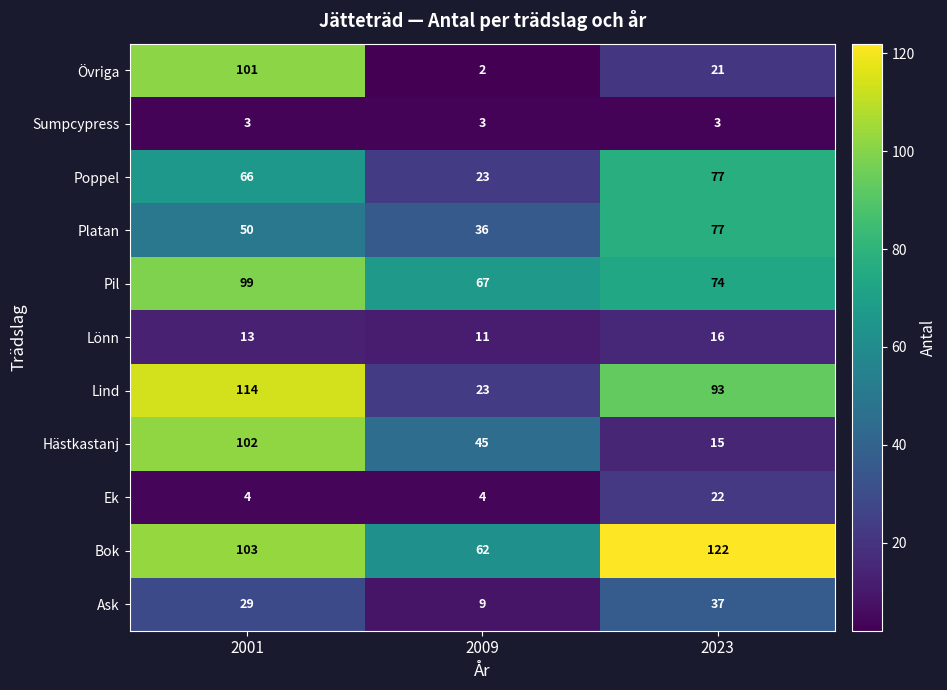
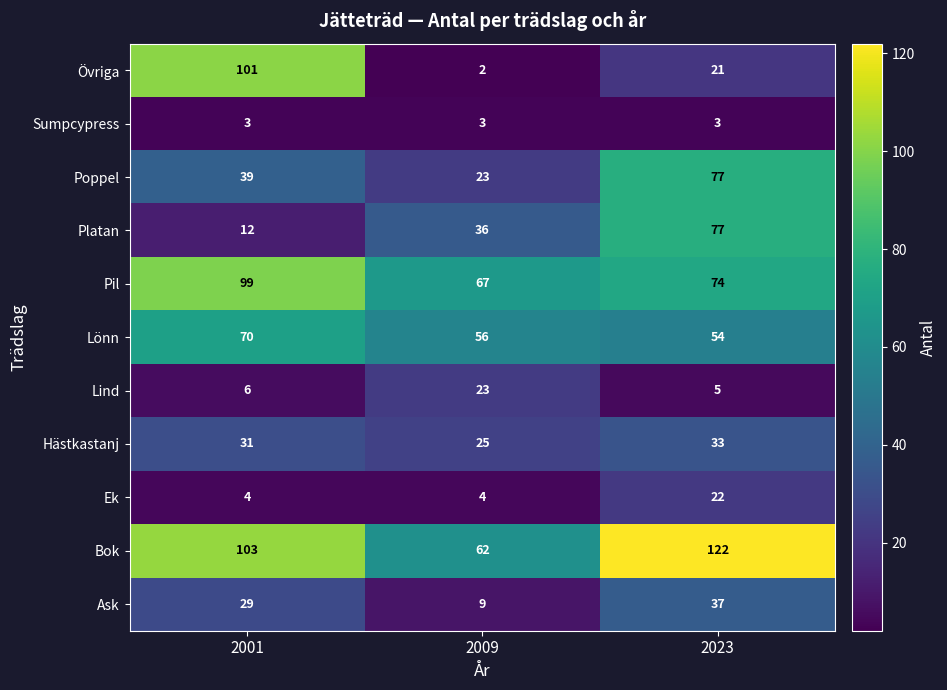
  {
    "Övriga": {
      "2001": 101,
      "2009": 2,
      "2023": 21
    },
    "Sumpcypress": {
      "2001": 3,
      "2009": 3,
      "2023": 3
    },
    "Poppel": {
-     "2001": 66,
+     "2001": 39,
      "2009": 23,
      "2023": 77
    },
    "Platan": {
-     "2001": 50,
+     "2001": 12,
      "2009": 36,
      "2023": 77
    },
    "Pil": {
      "2001": 99,
      "2009": 67,
      "2023": 74
    },
    "Lönn": {
-     "2001": 13,
-     "2009": 11,
-     "2023": 16
+     "2001": 70,
+     "2009": 56,
+     "2023": 54
    },
    "Lind": {
-     "2001": 114,
+     "2001": 6,
      "2009": 23,
-     "2023": 93
+     "2023": 5
    },
    "Hästkastanj": {
-     "2001": 102,
-     "2009": 45,
-     "2023": 15
+     "2001": 31,
+     "2009": 25,
+     "2023": 33
    },
    "Ek": {
      "2001": 4,
      "2009": 4,
      "2023": 22
    },
    "Bok": {
      "2001": 103,
      "2009": 62,
      "2023": 122
    },
    "Ask": {
      "2001": 29,
      "2009": 9,
      "2023": 37
    }
  }
